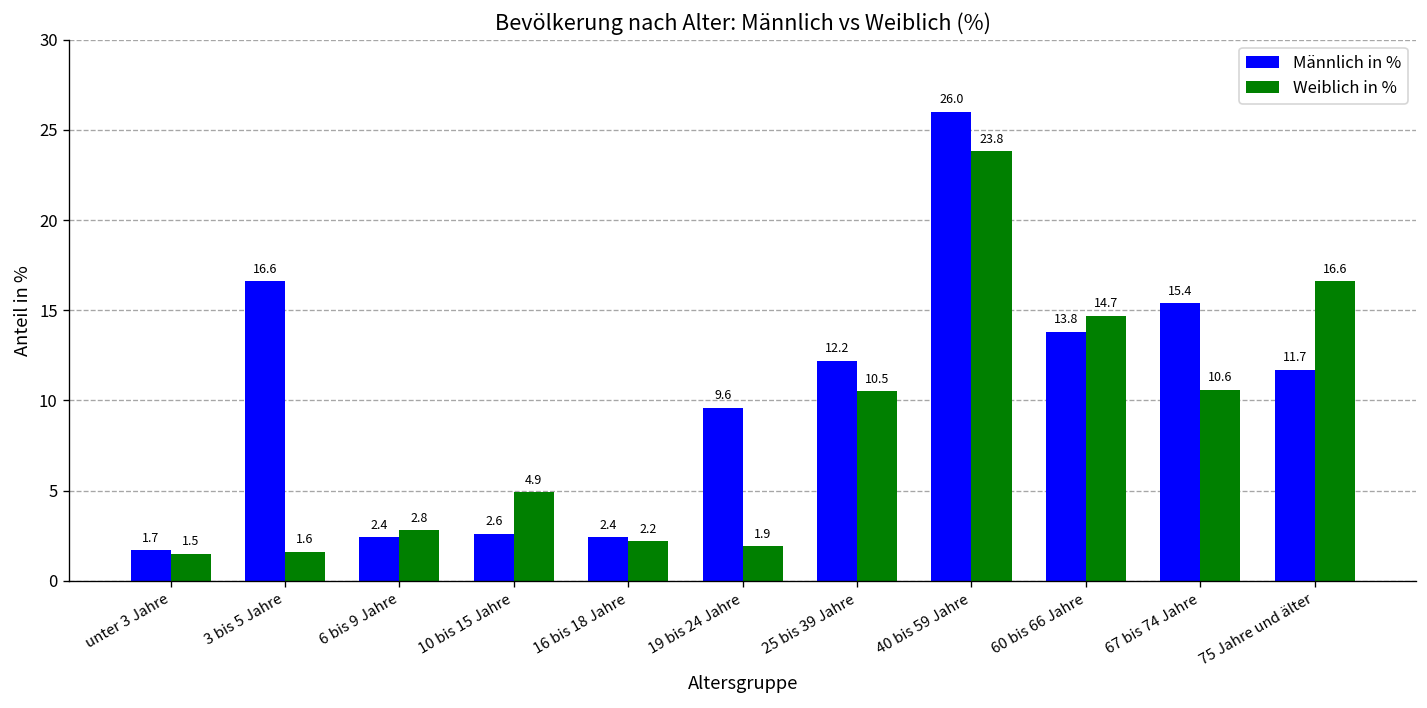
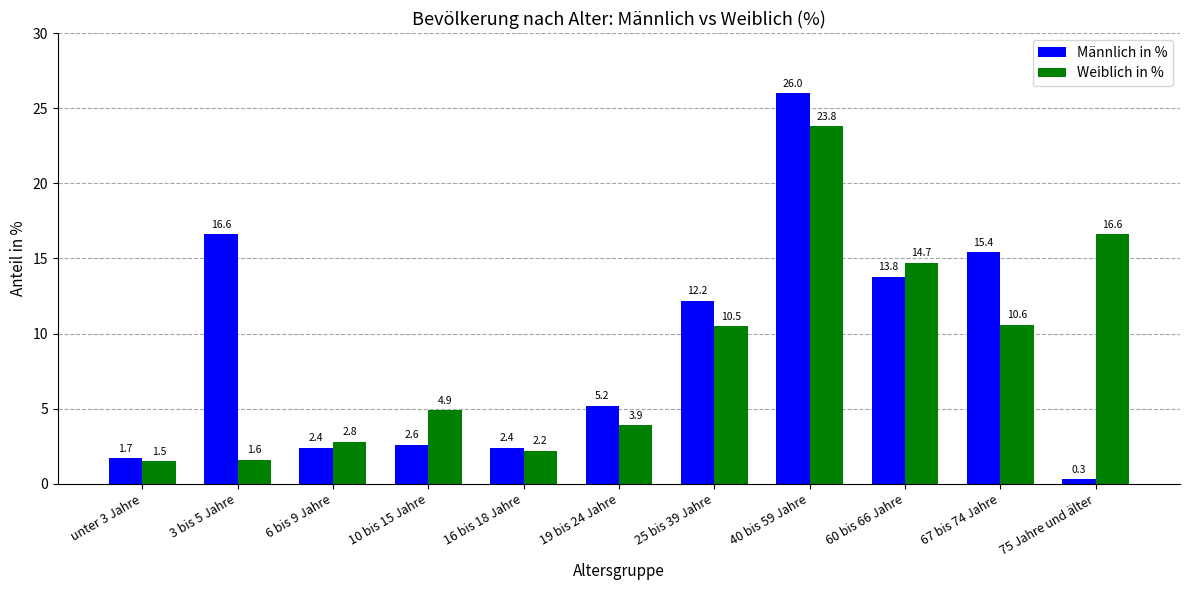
  {
    "Männlich in %": {
      "unter 3 Jahre": 1.7,
      "3 bis 5 Jahre": 16.6,
      "6 bis 9 Jahre": 2.4,
      "10 bis 15 Jahre": 2.6,
      "16 bis 18 Jahre": 2.4,
-     "19 bis 24 Jahre": 9.6,
+     "19 bis 24 Jahre": 5.2,
      "25 bis 39 Jahre": 12.2,
      "40 bis 59 Jahre": 26.0,
      "60 bis 66 Jahre": 13.8,
      "67 bis 74 Jahre": 15.4,
-     "75 Jahre und älter": 11.7
+     "75 Jahre und älter": 0.3
    },
    "Weiblich in %": {
      "unter 3 Jahre": 1.5,
      "3 bis 5 Jahre": 1.6,
      "6 bis 9 Jahre": 2.8,
      "10 bis 15 Jahre": 4.9,
      "16 bis 18 Jahre": 2.2,
-     "19 bis 24 Jahre": 1.9,
+     "19 bis 24 Jahre": 3.9,
      "25 bis 39 Jahre": 10.5,
      "40 bis 59 Jahre": 23.8,
      "60 bis 66 Jahre": 14.7,
      "67 bis 74 Jahre": 10.6,
      "75 Jahre und älter": 16.6
    }
  }
